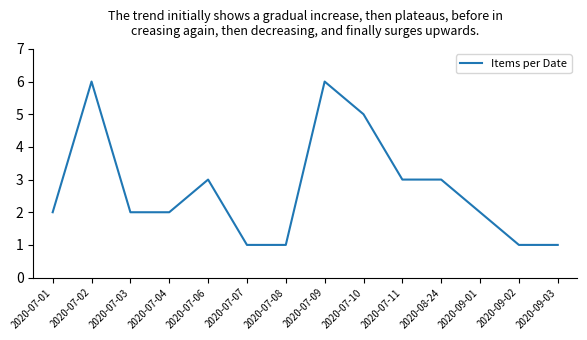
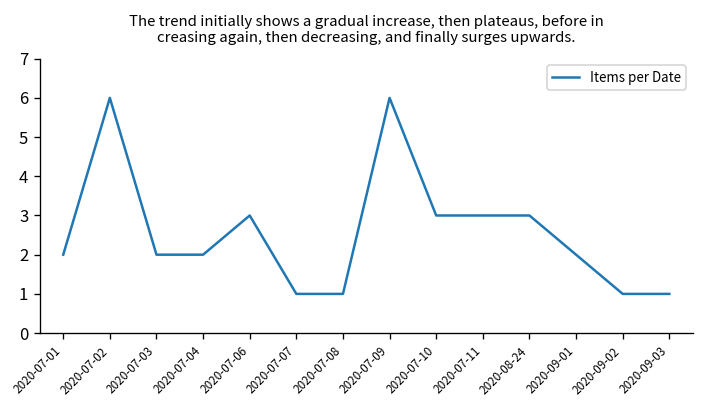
  {
    "2020-07-01": 2,
    "2020-07-02": 6,
    "2020-07-03": 2,
    "2020-07-04": 2,
    "2020-07-06": 3,
    "2020-07-07": 1,
    "2020-07-08": 1,
    "2020-07-09": 6,
-   "2020-07-10": 5,
+   "2020-07-10": 3,
    "2020-07-11": 3,
    "2020-08-24": 3,
    "2020-09-01": 2,
    "2020-09-02": 1,
    "2020-09-03": 1
  }
